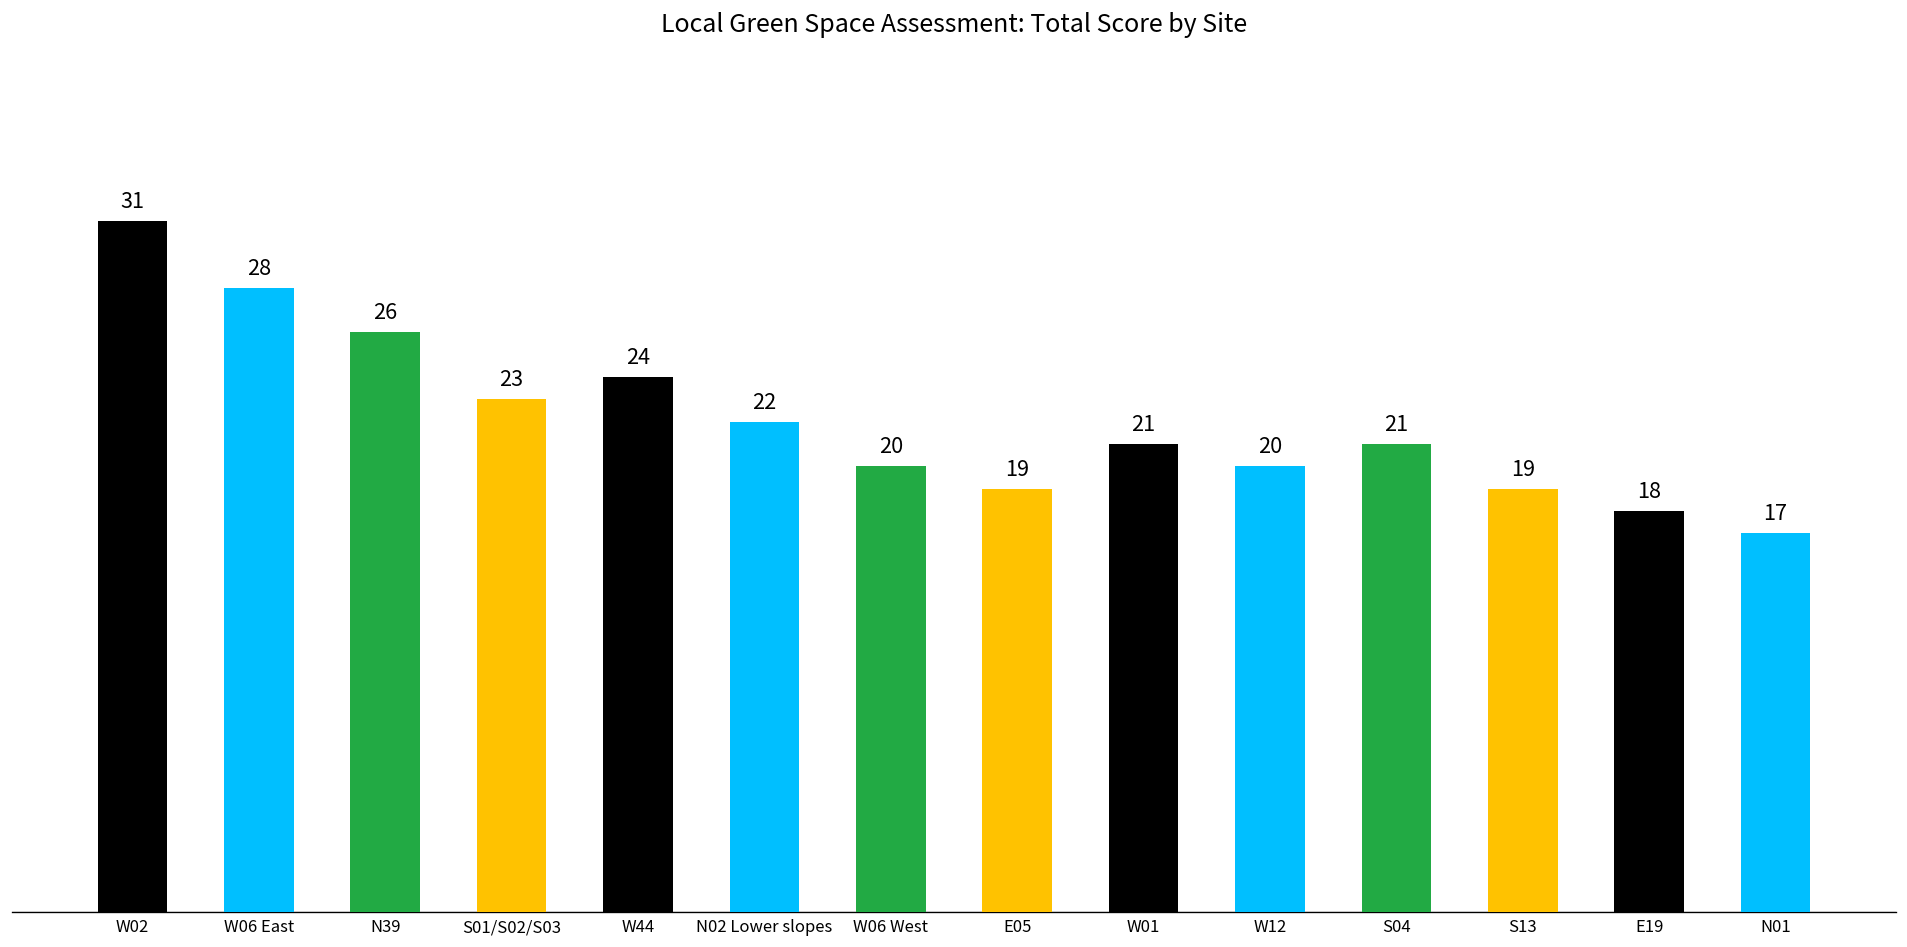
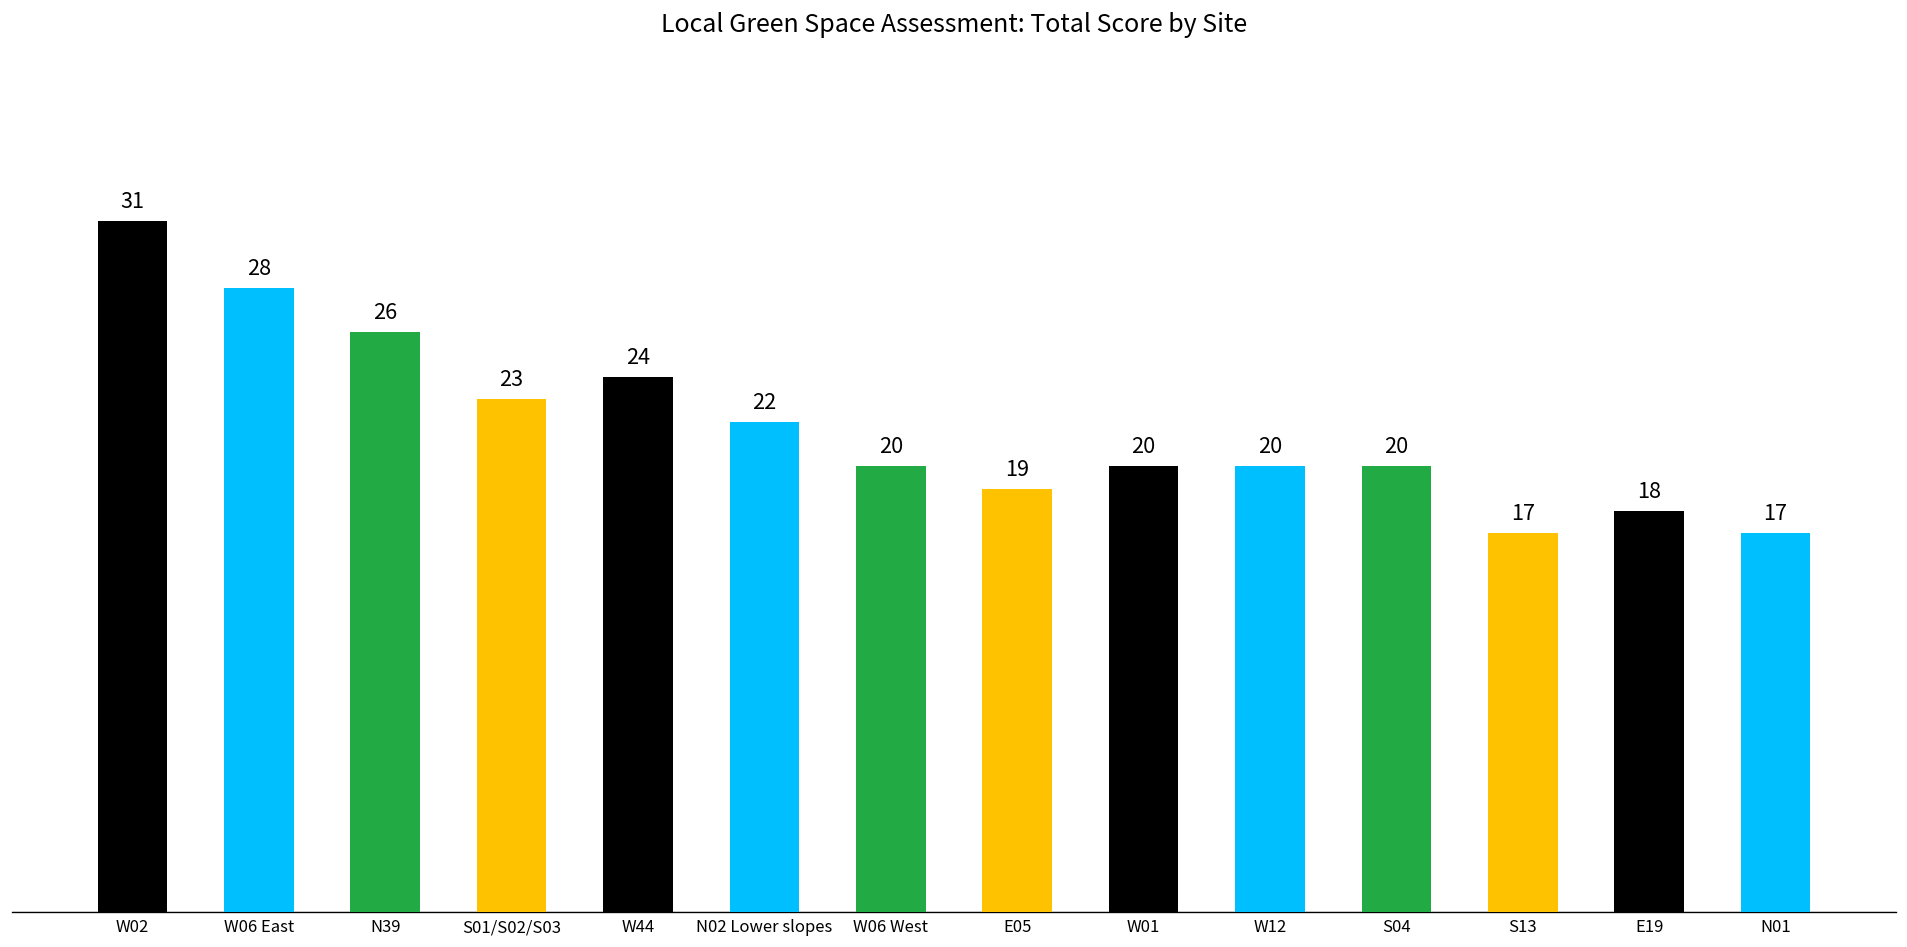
  {
    "W02": 31,
    "W06 East": 28,
    "N39": 26,
    "S01/S02/S03": 23,
    "W44": 24,
    "N02 Lower slopes": 22,
    "W06 West": 20,
    "E05": 19,
-   "W01": 21,
+   "W01": 20,
    "W12": 20,
-   "S04": 21,
-   "S13": 19,
+   "S04": 20,
+   "S13": 17,
    "E19": 18,
    "N01": 17
  }
